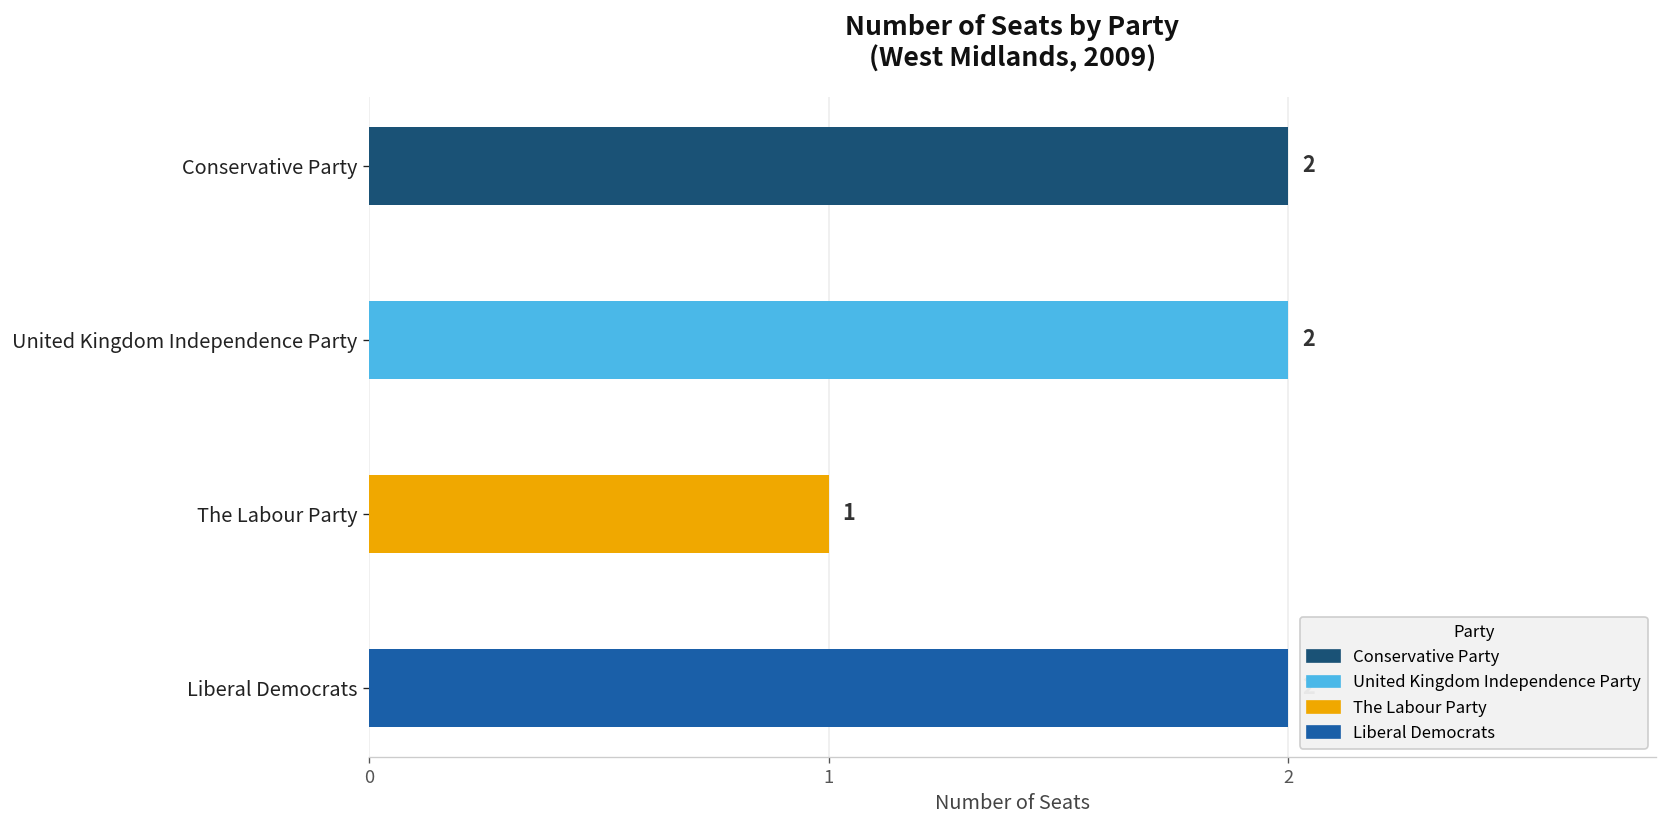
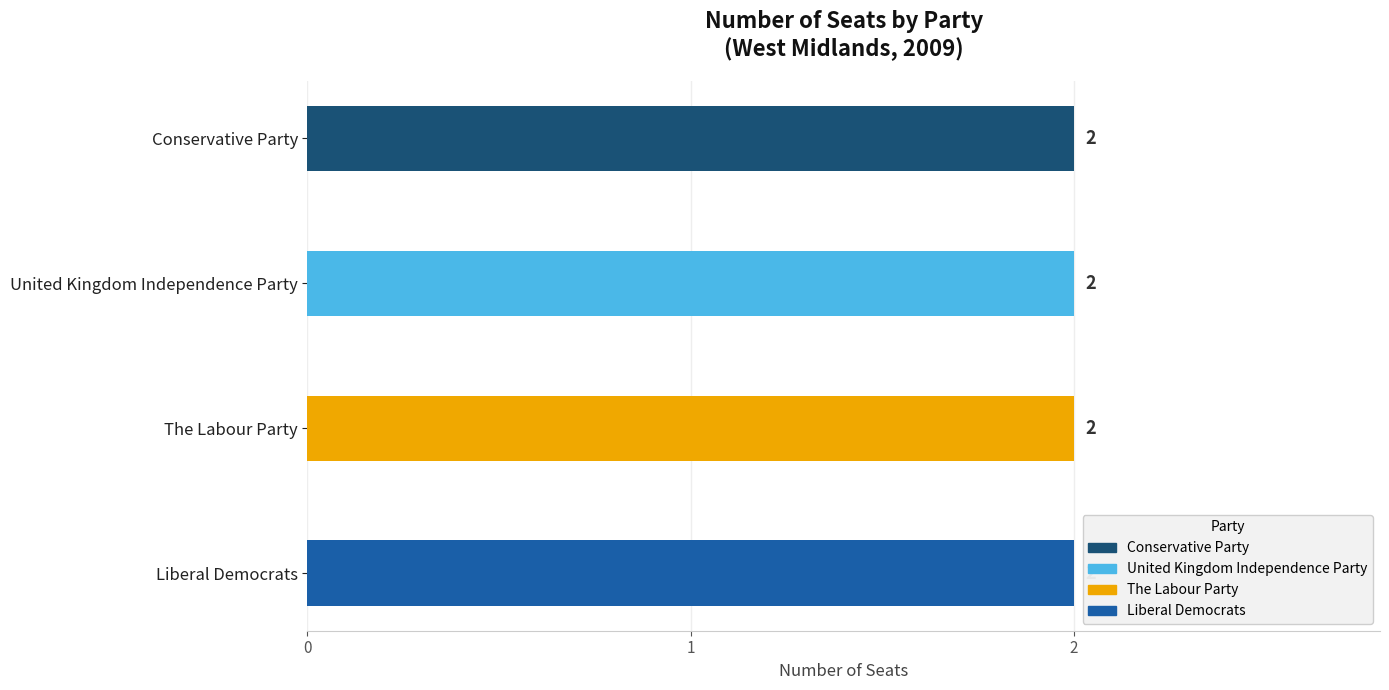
  {
    "Conservative Party": 2,
    "United Kingdom Independence Party": 2,
-   "The Labour Party": 1
+   "The Labour Party": 2
  }
